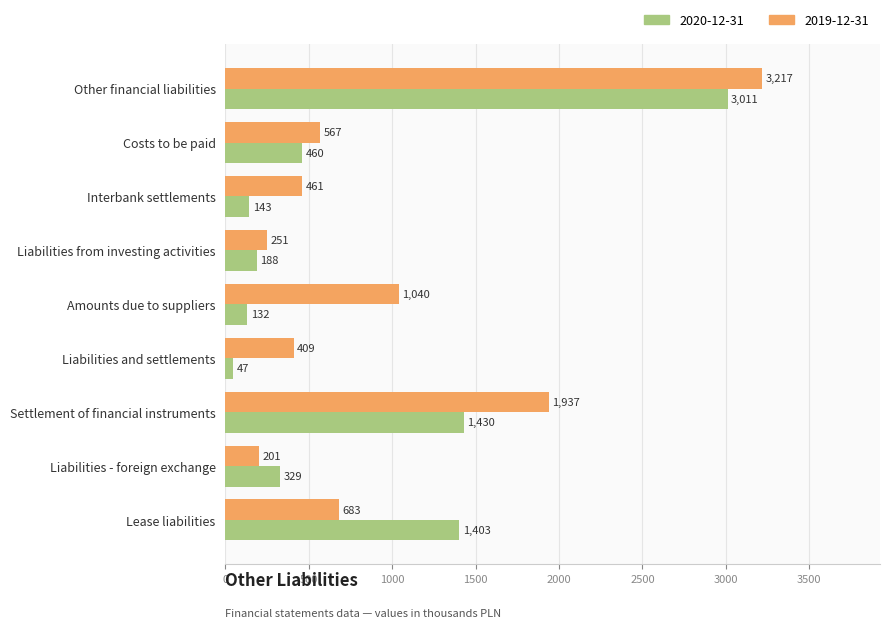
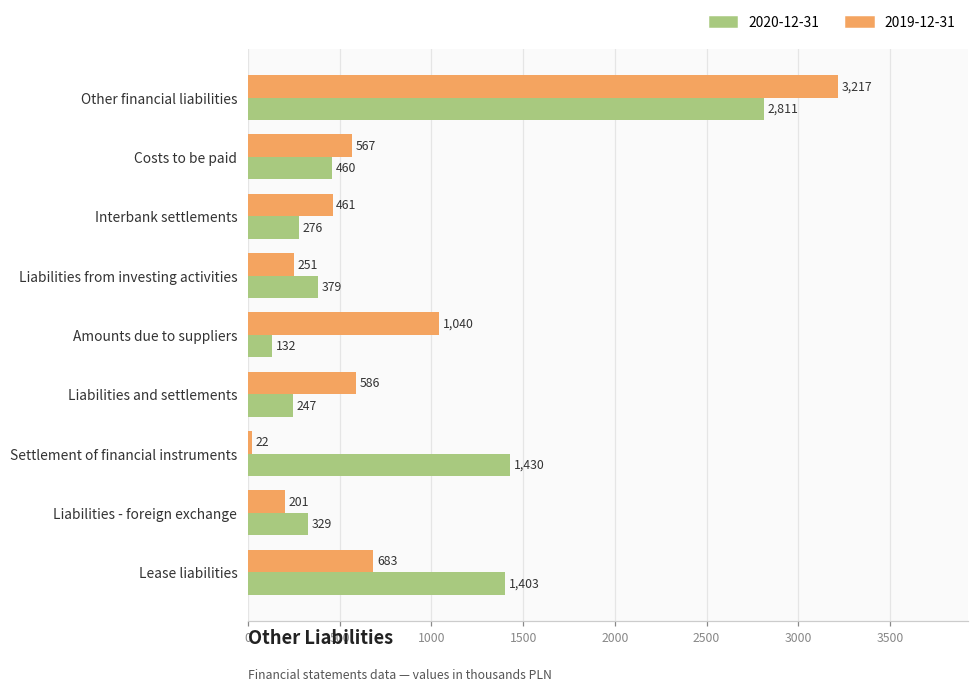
  {
    "2020-12-31": {
-     "Other financial liabilities": "3,011",
+     "Other financial liabilities": "2,811",
      "Costs to be paid": "460",
-     "Interbank settlements": "143",
-     "Liabilities from investing activities": "188",
+     "Interbank settlements": "276",
+     "Liabilities from investing activities": "379",
      "Amounts due to suppliers": "132",
-     "Liabilities and settlements": "47",
+     "Liabilities and settlements": "247",
      "Settlement of financial instruments": "1,430",
      "Liabilities - foreign exchange": "329",
      "Lease liabilities": "1,403"
    },
    "2019-12-31": {
      "Other financial liabilities": "3,217",
      "Costs to be paid": "567",
      "Interbank settlements": "461",
      "Liabilities from investing activities": "251",
      "Amounts due to suppliers": "1,040",
-     "Liabilities and settlements": "409",
-     "Settlement of financial instruments": "1,937",
+     "Liabilities and settlements": "586",
+     "Settlement of financial instruments": "22",
      "Liabilities - foreign exchange": "201",
      "Lease liabilities": "683"
    }
  }
